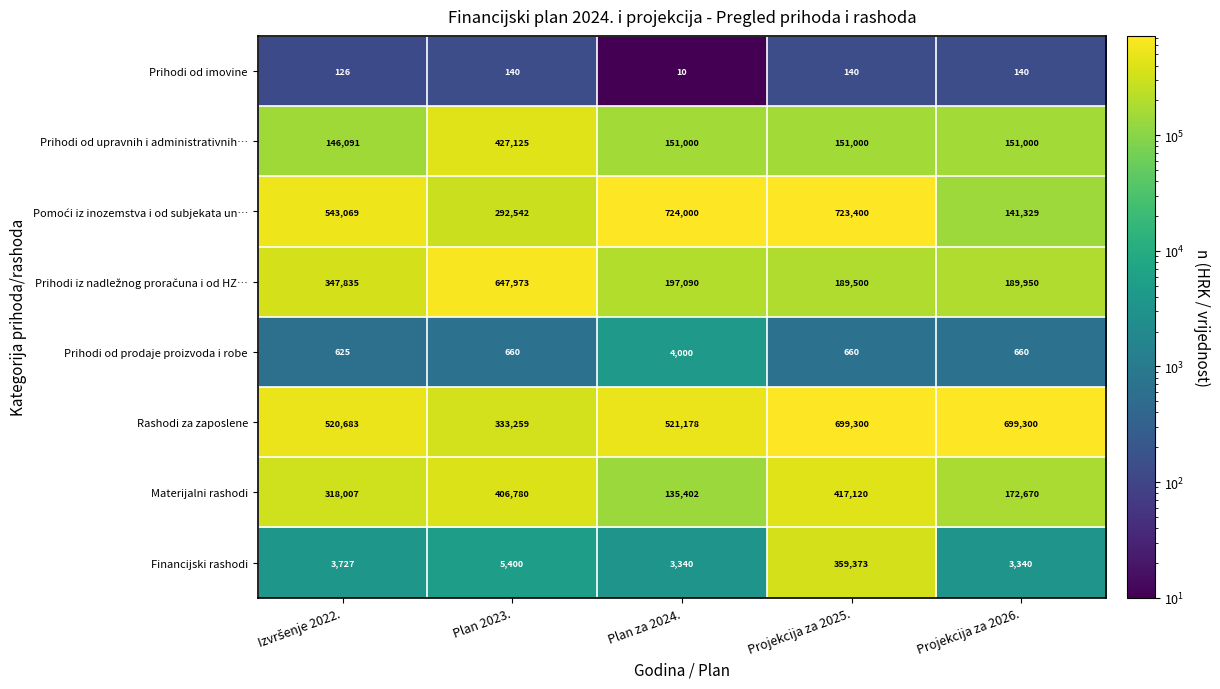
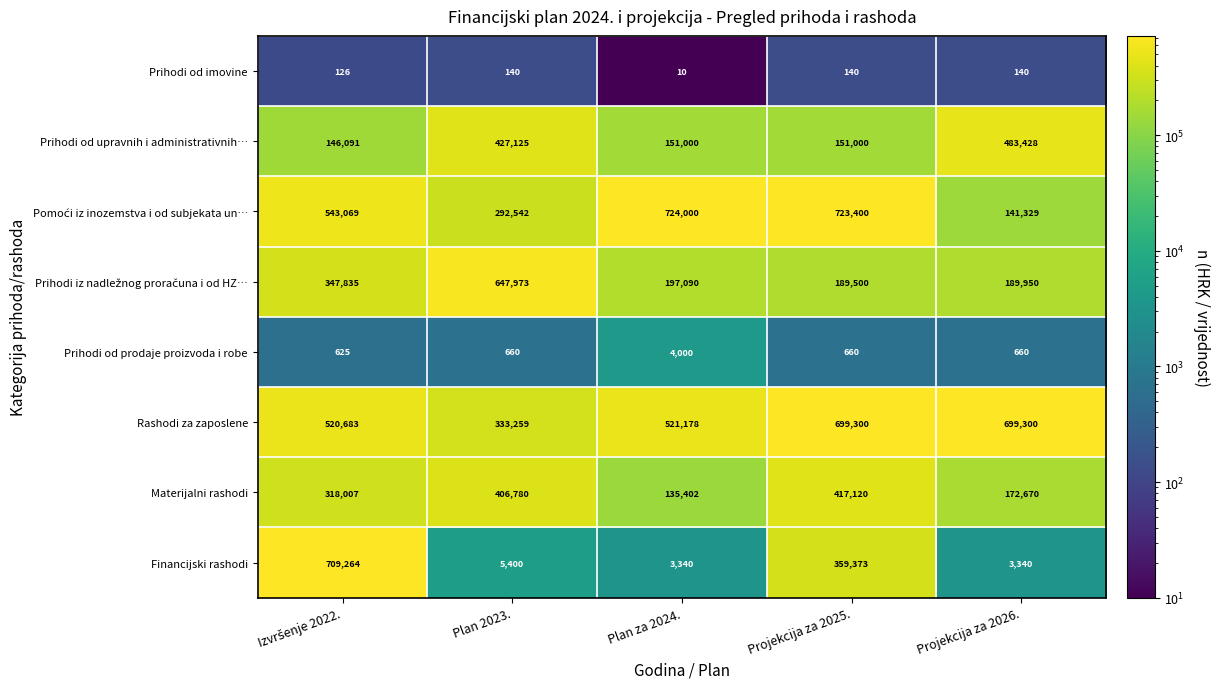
  {
    "Prihodi od imovine": {
      "Izvršenje 2022.": "126",
      "Plan 2023.": "140",
      "Plan za 2024.": "10",
      "Projekcija za 2025.": "140",
      "Projekcija za 2026.": "140"
    },
    "Prihodi od upravnih i administrativnih…": {
      "Izvršenje 2022.": "146,091",
      "Plan 2023.": "427,125",
      "Plan za 2024.": "151,000",
      "Projekcija za 2025.": "151,000",
-     "Projekcija za 2026.": "151,000"
+     "Projekcija za 2026.": "483,428"
    },
    "Pomoći iz inozemstva i od subjekata un…": {
      "Izvršenje 2022.": "543,069",
      "Plan 2023.": "292,542",
      "Plan za 2024.": "724,000",
      "Projekcija za 2025.": "723,400",
      "Projekcija za 2026.": "141,329"
    },
    "Prihodi iz nadležnog proračuna i od HZ…": {
      "Izvršenje 2022.": "347,835",
      "Plan 2023.": "647,973",
      "Plan za 2024.": "197,090",
      "Projekcija za 2025.": "189,500",
      "Projekcija za 2026.": "189,950"
    },
    "Prihodi od prodaje proizvoda i robe": {
      "Izvršenje 2022.": "625",
      "Plan 2023.": "660",
      "Plan za 2024.": "4,000",
      "Projekcija za 2025.": "660",
      "Projekcija za 2026.": "660"
    },
    "Rashodi za zaposlene": {
      "Izvršenje 2022.": "520,683",
      "Plan 2023.": "333,259",
      "Plan za 2024.": "521,178",
      "Projekcija za 2025.": "699,300",
      "Projekcija za 2026.": "699,300"
    },
    "Materijalni rashodi": {
      "Izvršenje 2022.": "318,007",
      "Plan 2023.": "406,780",
      "Plan za 2024.": "135,402",
      "Projekcija za 2025.": "417,120",
      "Projekcija za 2026.": "172,670"
    },
    "Financijski rashodi": {
-     "Izvršenje 2022.": "3,727",
+     "Izvršenje 2022.": "709,264",
      "Plan 2023.": "5,400",
      "Plan za 2024.": "3,340",
      "Projekcija za 2025.": "359,373",
      "Projekcija za 2026.": "3,340"
    }
  }
